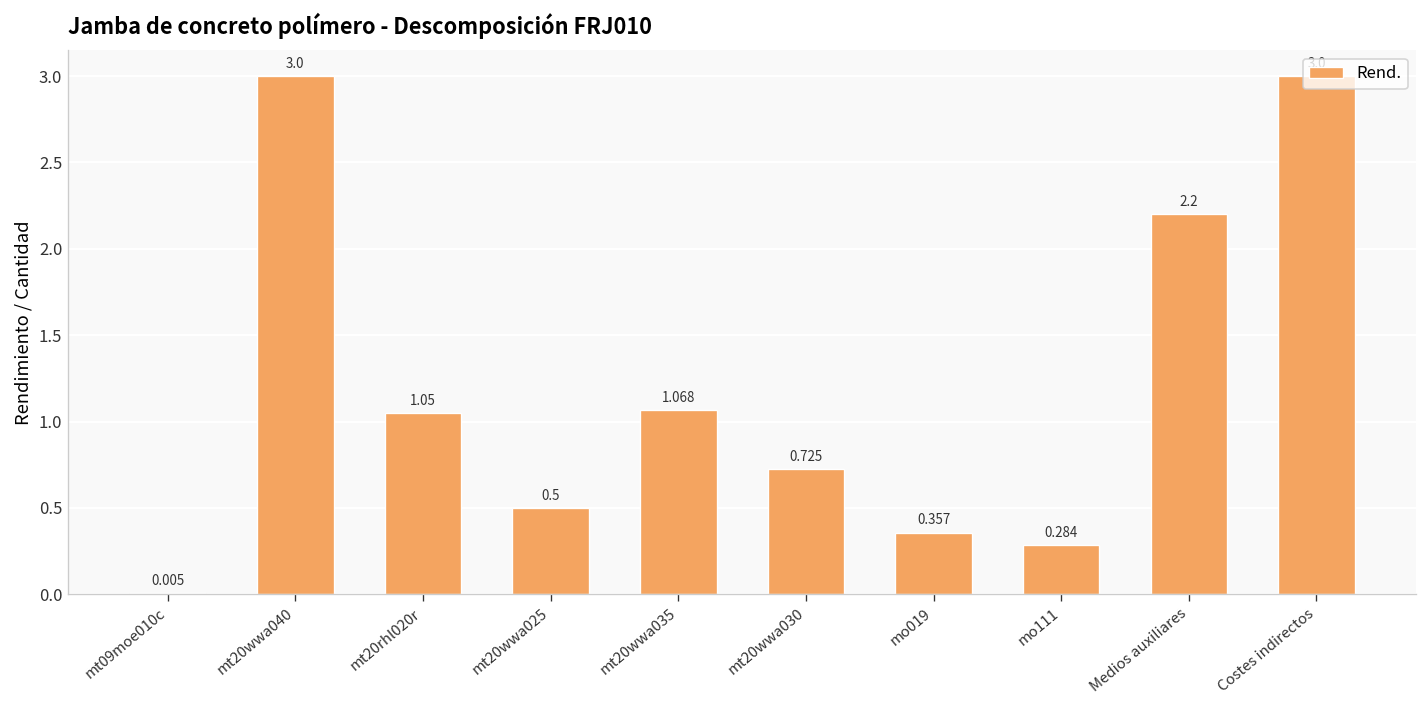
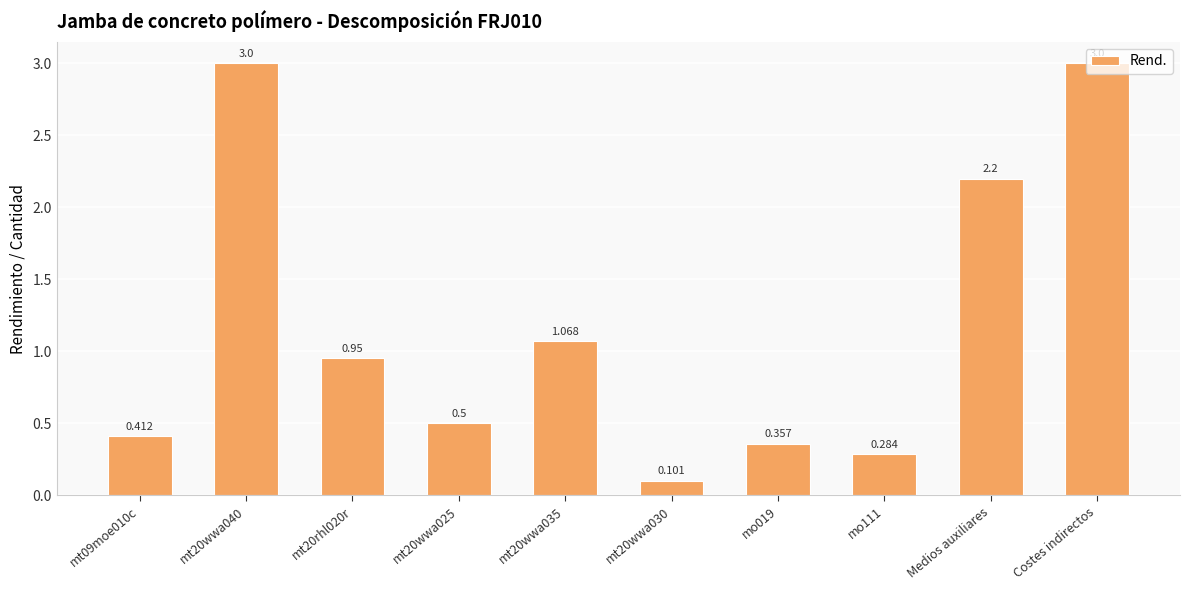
  {
-   "mt09moe010c": 0.005,
+   "mt09moe010c": 0.412,
    "mt20wwa040": 3.0,
-   "mt20rhl020r": 1.05,
+   "mt20rhl020r": 0.95,
    "mt20wwa025": 0.5,
    "mt20wwa035": 1.068,
-   "mt20wwa030": 0.725,
+   "mt20wwa030": 0.101,
    "mo019": 0.357,
    "mo111": 0.284,
    "Medios auxiliares": 2.2
  }
